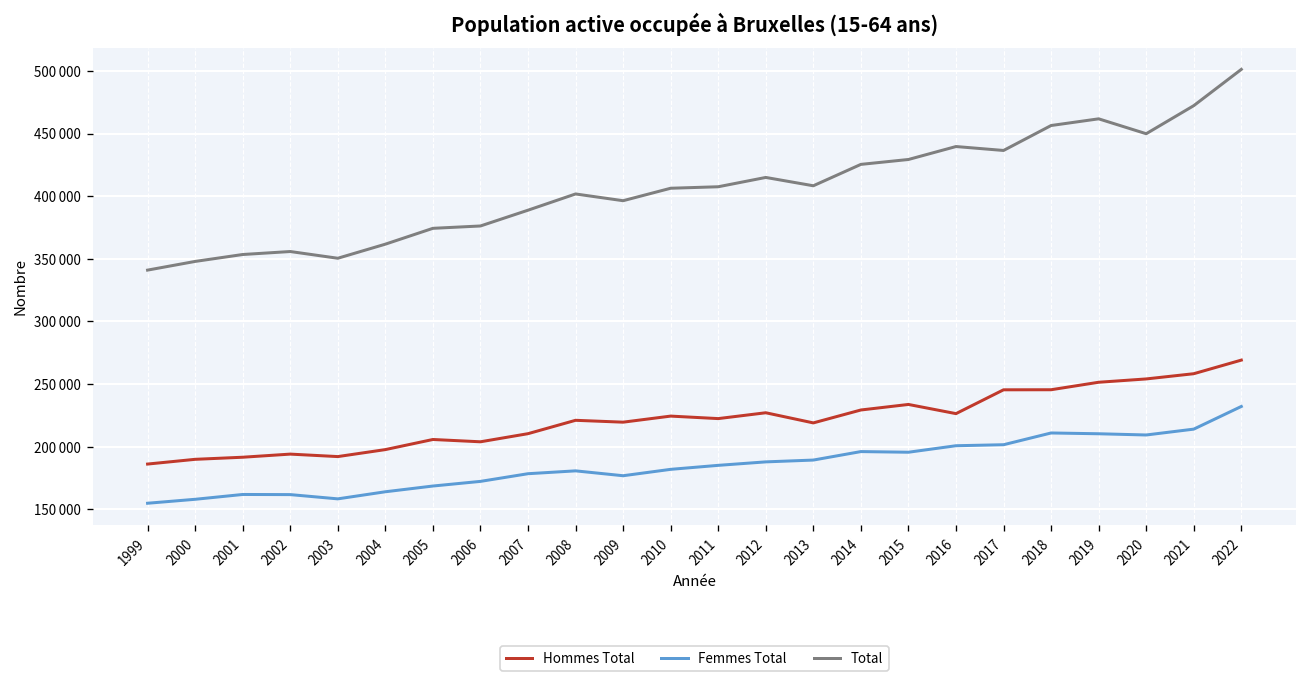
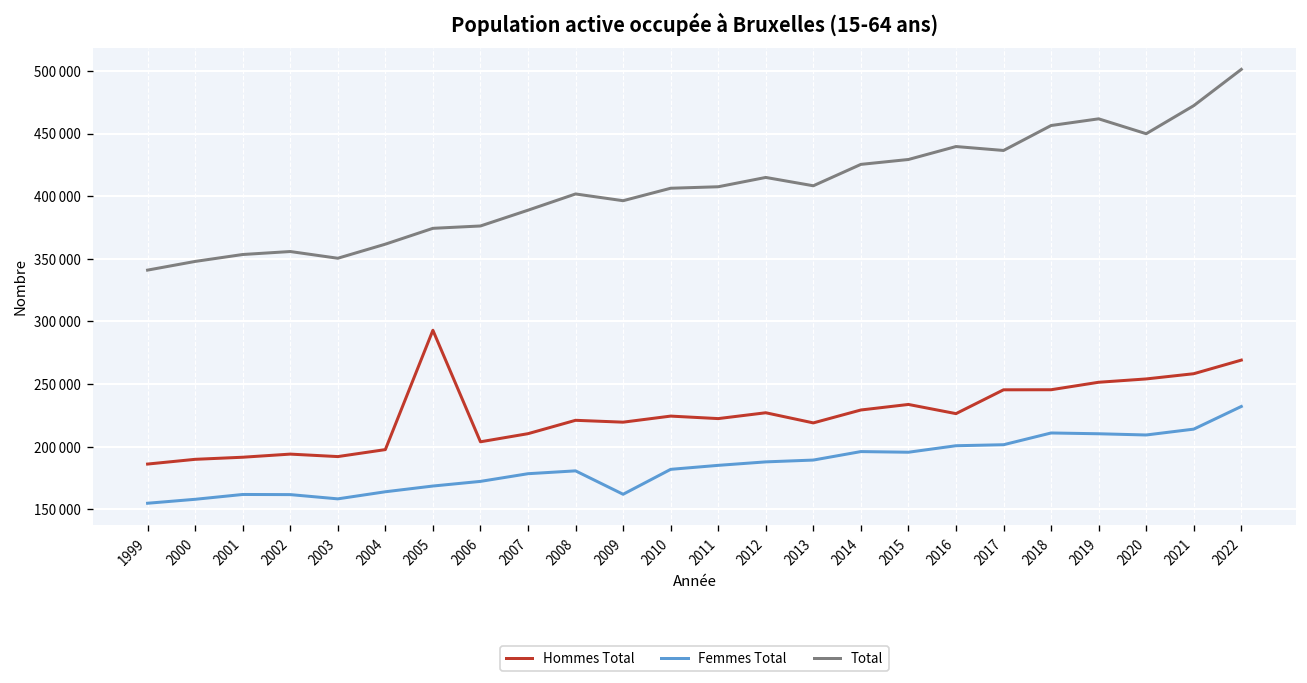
  {
    "Hommes Total": {
      "1999": 186000,
      "2000": 190000,
      "2001": 192000,
      "2002": 194000,
      "2003": 192000,
      "2004": 198000,
-     "2005": 206000,
+     "2005": 293000,
      "2006": 204000,
      "2007": 210000,
      "2008": 221000,
      "2009": 220000,
      "2010": 224000,
      "2011": 222000,
      "2012": 227000,
      "2013": 219000,
      "2014": 229000,
      "2015": 234000,
      "2016": 226000,
      "2017": 245000,
      "2018": 246000,
      "2019": 251000,
      "2020": 254000,
      "2021": 258000,
      "2022": 269000
    },
    "Femmes Total": {
      "1999": 155000,
      "2000": 158000,
      "2001": 162000,
      "2002": 162000,
      "2003": 158000,
      "2004": 164000,
      "2005": 169000,
      "2006": 172000,
      "2007": 178000,
      "2008": 181000,
-     "2009": 177000,
+     "2009": 162000,
      "2010": 182000,
      "2011": 185000,
      "2012": 188000,
      "2013": 189000,
      "2014": 196000,
      "2015": 196000,
      "2016": 201000,
      "2017": 202000,
      "2018": 211000,
      "2019": 210000,
      "2020": 209000,
      "2021": 214000,
      "2022": 232000
    },
    "Total": {
      "1999": 341000,
      "2000": 348000,
      "2001": 353000,
      "2002": 356000,
      "2003": 351000,
      "2004": 362000,
      "2005": 374000,
      "2006": 376000,
      "2007": 389000,
      "2008": 402000,
      "2009": 396000,
      "2010": 406000,
      "2011": 408000,
      "2012": 415000,
      "2013": 408000,
      "2014": 425000,
      "2015": 429000,
      "2016": 440000,
      "2017": 437000,
      "2018": 456000,
      "2019": 462000,
      "2020": 450000,
      "2021": 472000,
      "2022": 501000
    }
  }
